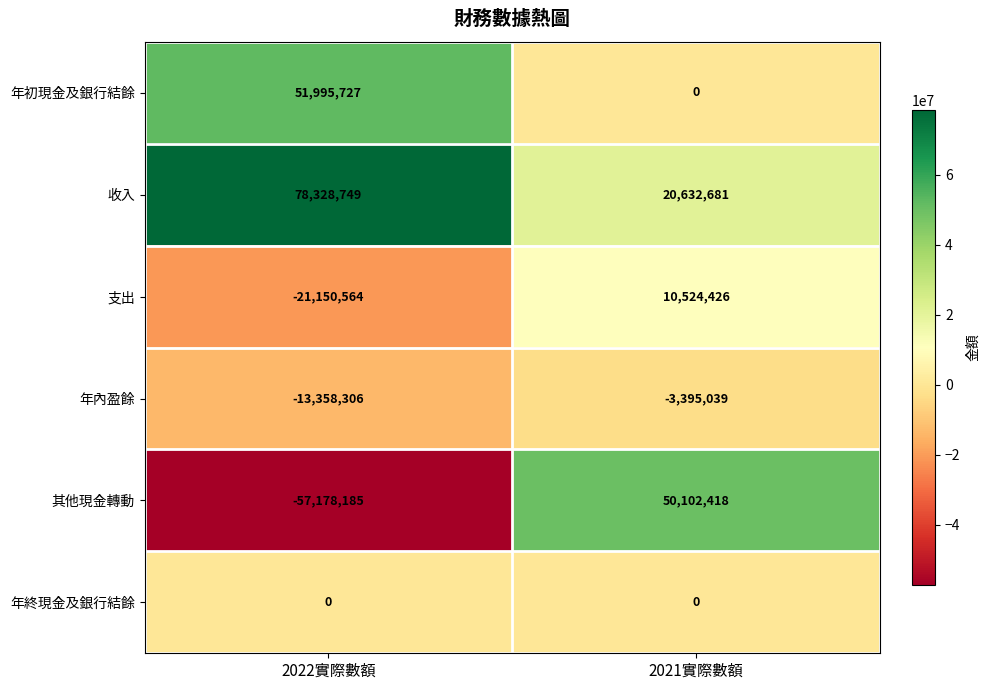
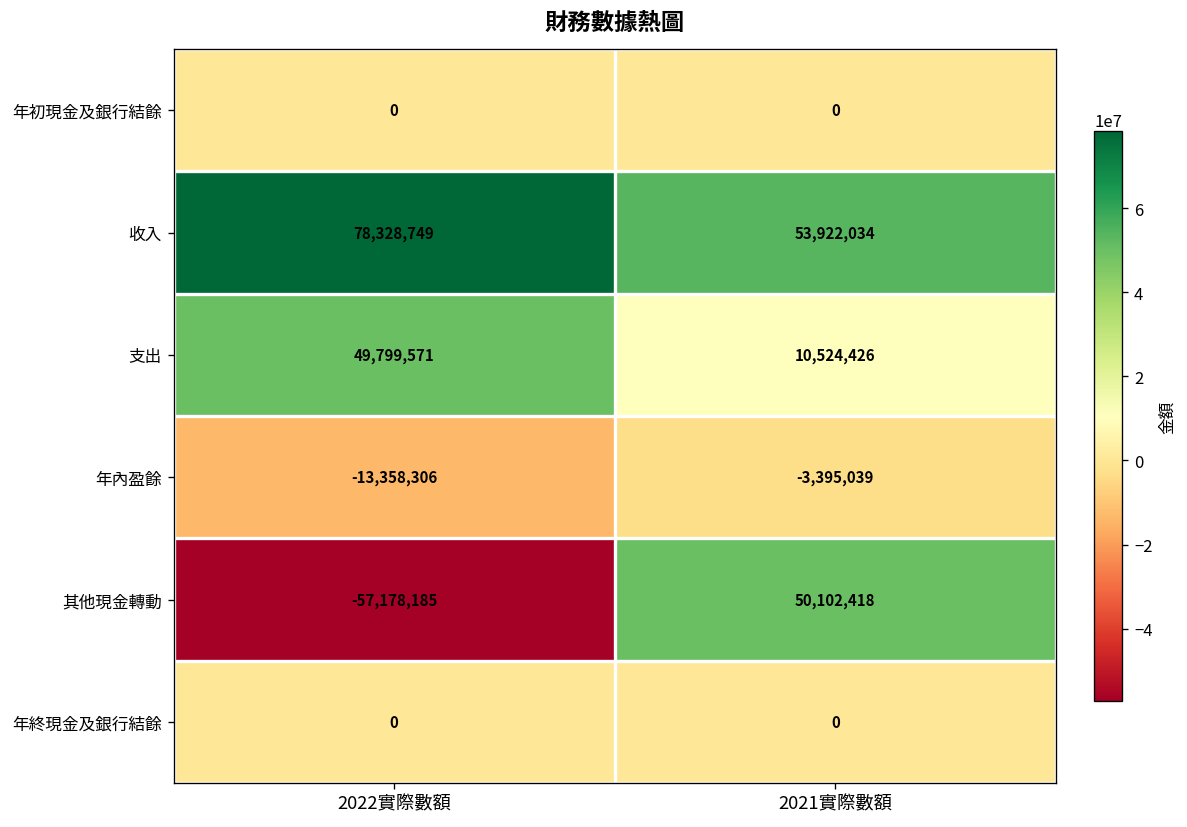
  {
    "年初現金及銀行結餘": {
-     "2022實際數額": "51,995,727",
+     "2022實際數額": "0",
      "2021實際數額": "0"
    },
    "收入": {
      "2022實際數額": "78,328,749",
-     "2021實際數額": "20,632,681"
+     "2021實際數額": "53,922,034"
    },
    "支出": {
-     "2022實際數額": "-21,150,564",
+     "2022實際數額": "49,799,571",
      "2021實際數額": "10,524,426"
    },
    "年內盈餘": {
      "2022實際數額": "-13,358,306",
      "2021實際數額": "-3,395,039"
    },
    "其他現金轉動": {
      "2022實際數額": "-57,178,185",
      "2021實際數額": "50,102,418"
    },
    "年終現金及銀行結餘": {
      "2022實際數額": "0",
      "2021實際數額": "0"
    }
  }
